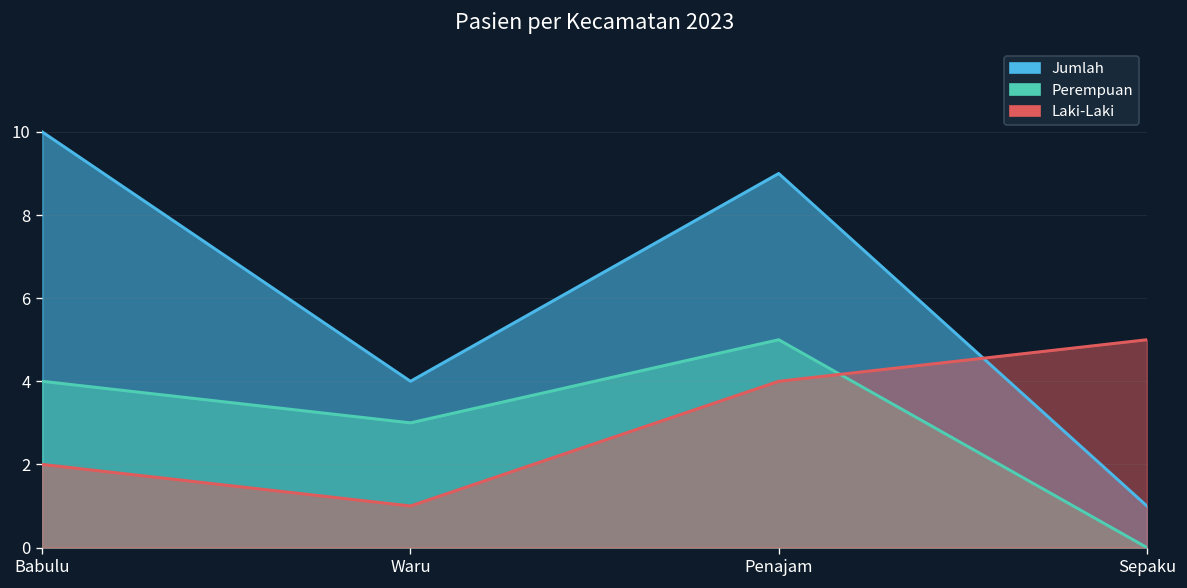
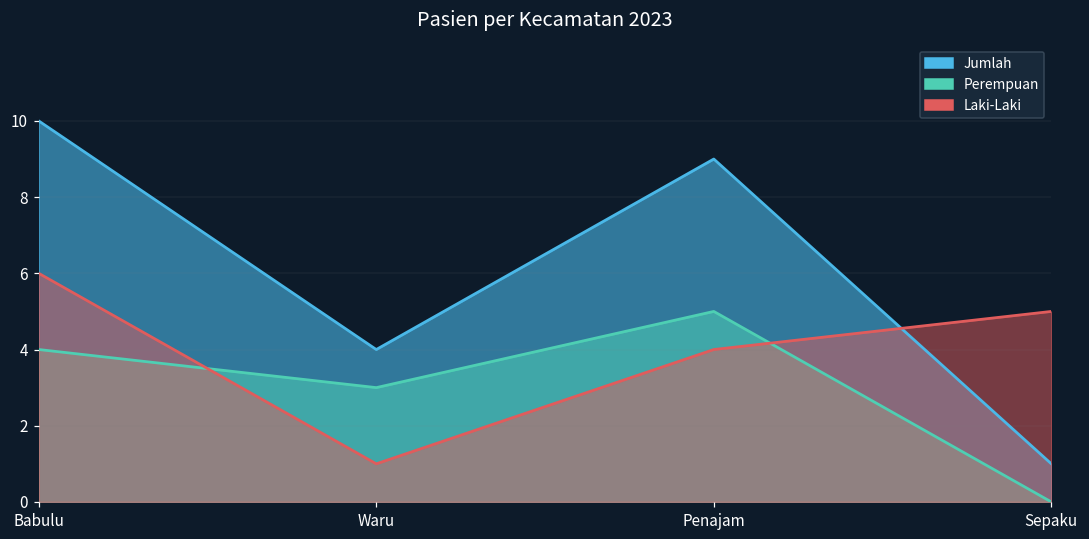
  {
    "Laki-Laki": {
-     "Babulu": 2,
+     "Babulu": 6,
      "Waru": 1,
      "Penajam": 4,
      "Sepaku": 5
    }
  }
